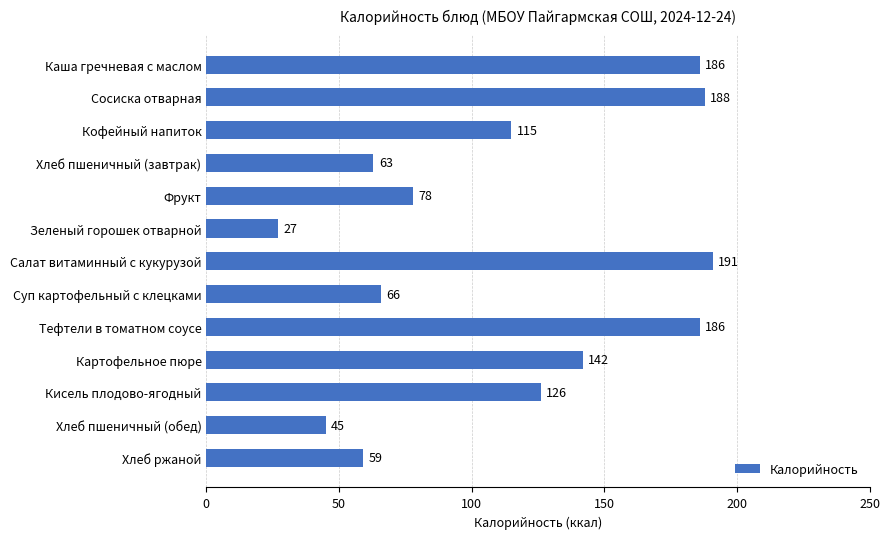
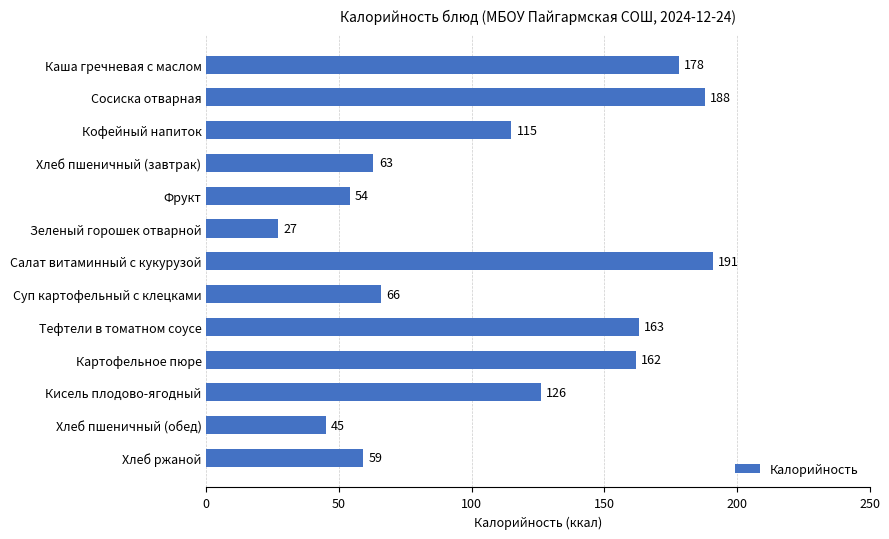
  {
-   "Каша гречневая с маслом": 186,
+   "Каша гречневая с маслом": 178,
    "Сосиска отварная": 188,
    "Кофейный напиток": 115,
    "Хлеб пшеничный (завтрак)": 63,
-   "Фрукт": 78,
+   "Фрукт": 54,
    "Зеленый горошек отварной": 27,
    "Салат витаминный с кукурузой": 191,
    "Суп картофельный с клецками": 66,
-   "Тефтели в томатном соусе": 186,
-   "Картофельное пюре": 142,
+   "Тефтели в томатном соусе": 163,
+   "Картофельное пюре": 162,
    "Кисель плодово-ягодный": 126,
    "Хлеб пшеничный (обед)": 45,
    "Хлеб ржаной": 59
  }
